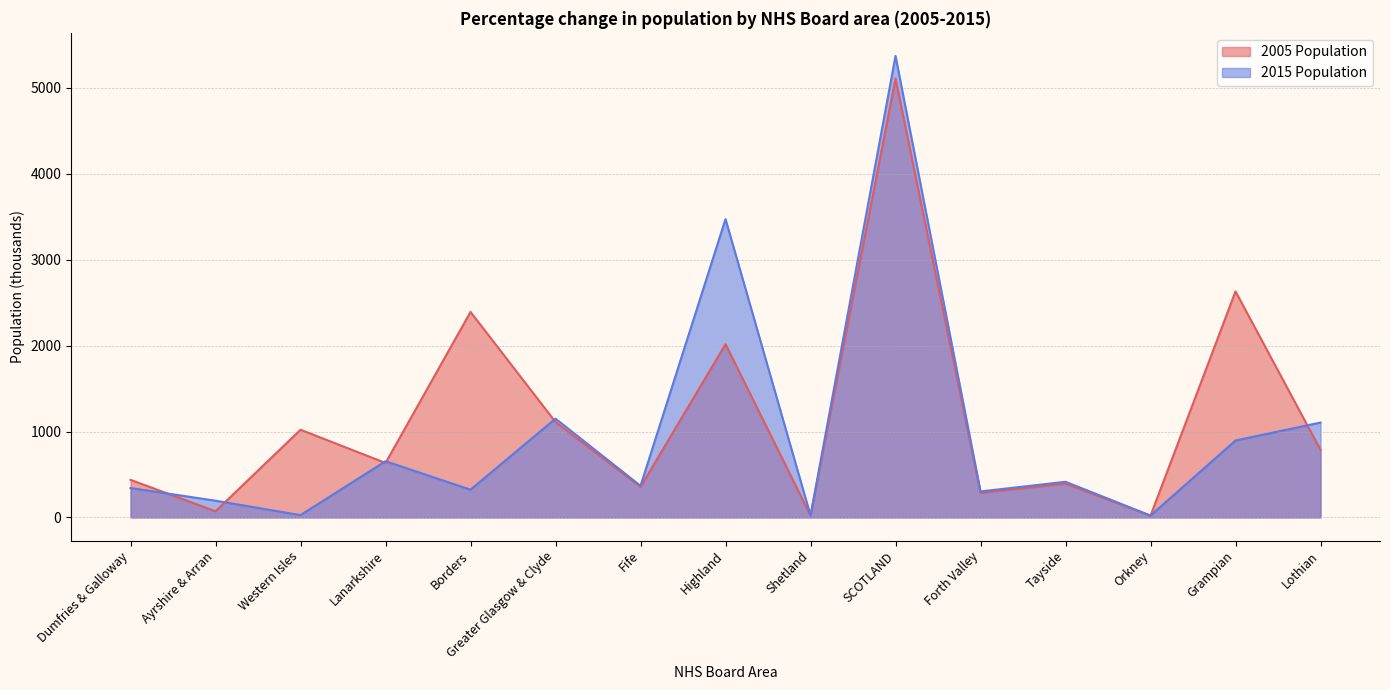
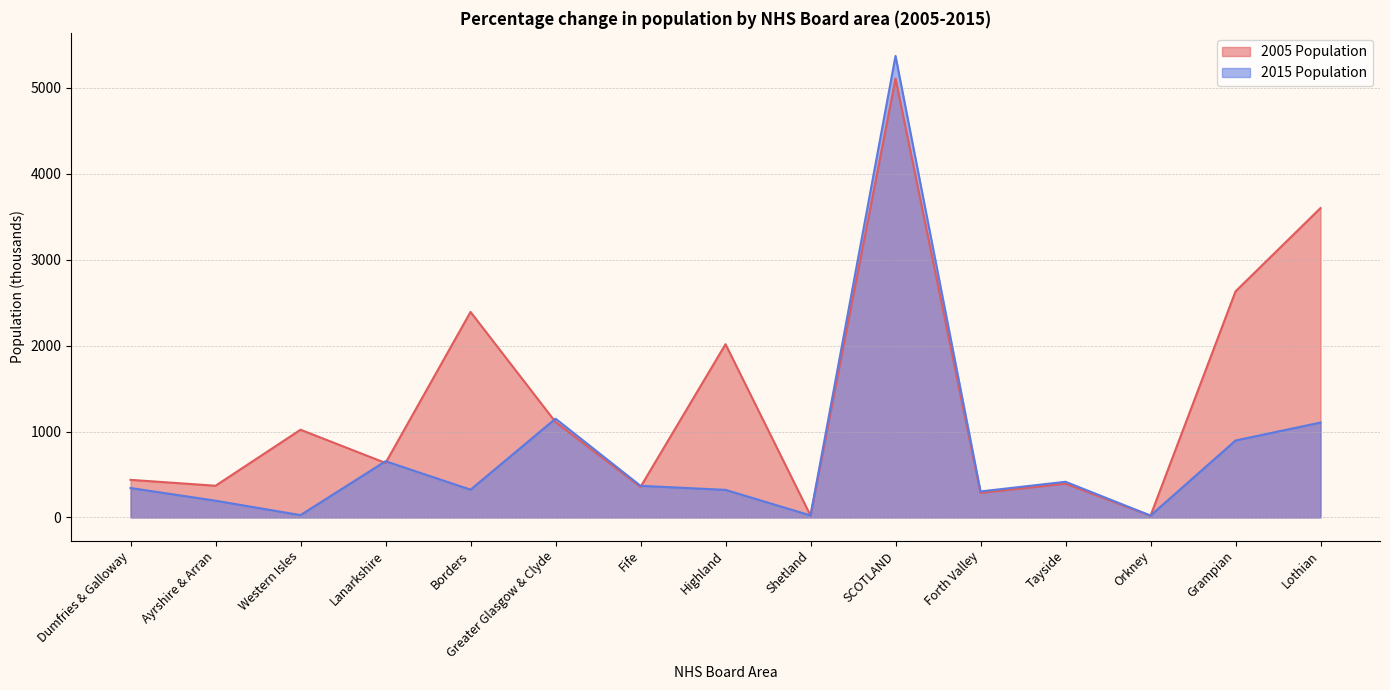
  {
    "2005 Population": {
      "Dumfries & Galloway": 400,
-     "Ayrshire & Arran": 100,
+     "Ayrshire & Arran": 400,
      "Western Isles": 1000,
      "Borders": 2400,
      "Greater Glasgow & Clyde": 1100,
      "Highland": 2000,
      "SCOTLAND": 5100,
      "Grampian": 2600,
-     "Lothian": 800
+     "Lothian": 3600
    },
    "2015 Population": {
      "Dumfries & Galloway": 300,
      "Ayrshire & Arran": 200,
      "Western Isles": 0,
      "Borders": 300,
      "Greater Glasgow & Clyde": 1100,
-     "Highland": 3500,
+     "Highland": 300,
      "SCOTLAND": 5400,
      "Grampian": 900,
      "Lothian": 1100
    }
  }
